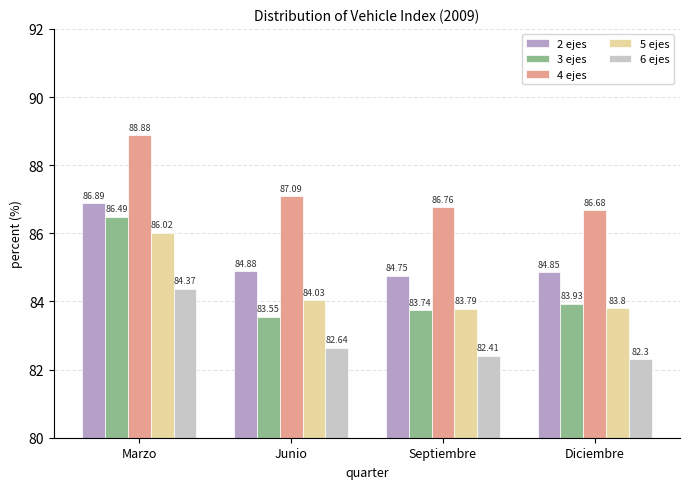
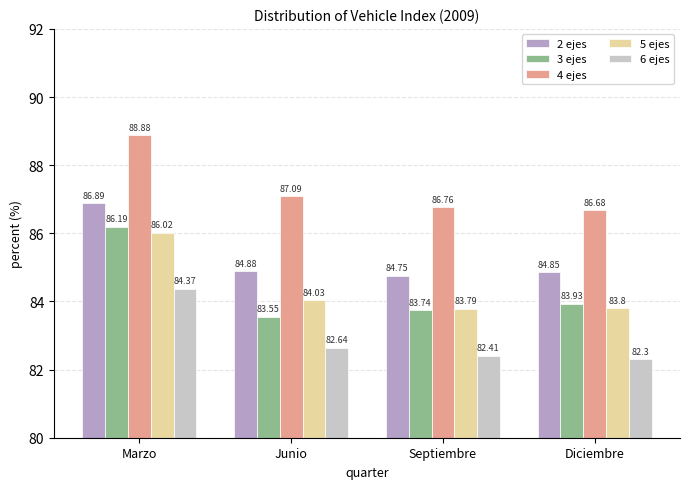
  {
    "3 ejes": {
-     "Marzo": 86.49,
+     "Marzo": 86.19,
      "Junio": 83.55,
      "Septiembre": 83.74,
      "Diciembre": 83.93
    }
  }
